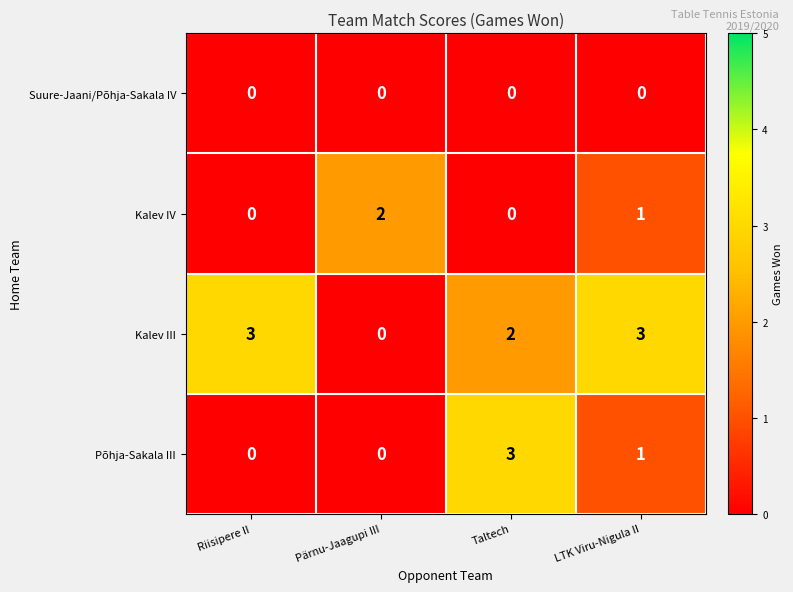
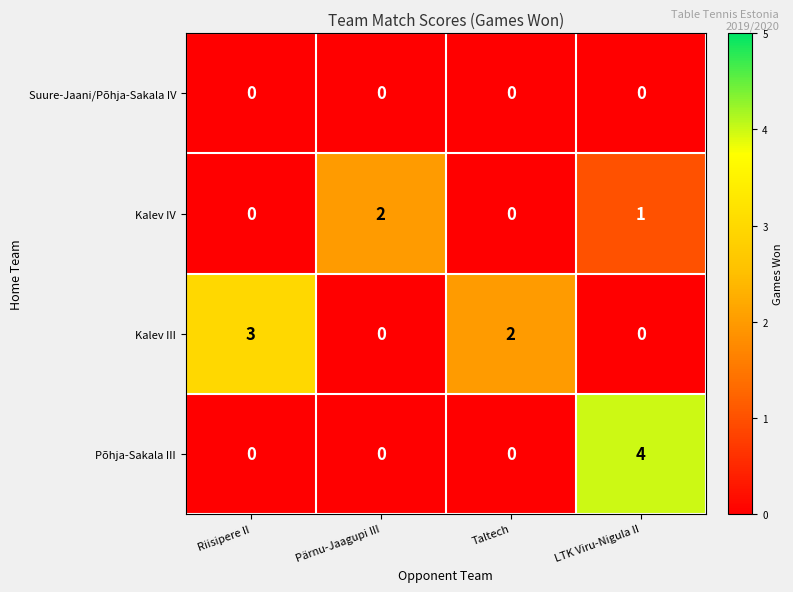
  {
    "Suure-Jaani/Põhja-Sakala IV": {
      "Riisipere II": 0,
      "Pärnu-Jaagupi III": 0,
      "Taltech": 0,
      "LTK Viru-Nigula II": 0
    },
    "Kalev IV": {
      "Riisipere II": 0,
      "Pärnu-Jaagupi III": 2,
      "Taltech": 0,
      "LTK Viru-Nigula II": 1
    },
    "Kalev III": {
      "Riisipere II": 3,
      "Pärnu-Jaagupi III": 0,
      "Taltech": 2,
-     "LTK Viru-Nigula II": 3
+     "LTK Viru-Nigula II": 0
    },
    "Põhja-Sakala III": {
      "Riisipere II": 0,
      "Pärnu-Jaagupi III": 0,
-     "Taltech": 3,
-     "LTK Viru-Nigula II": 1
+     "Taltech": 0,
+     "LTK Viru-Nigula II": 4
    }
  }
